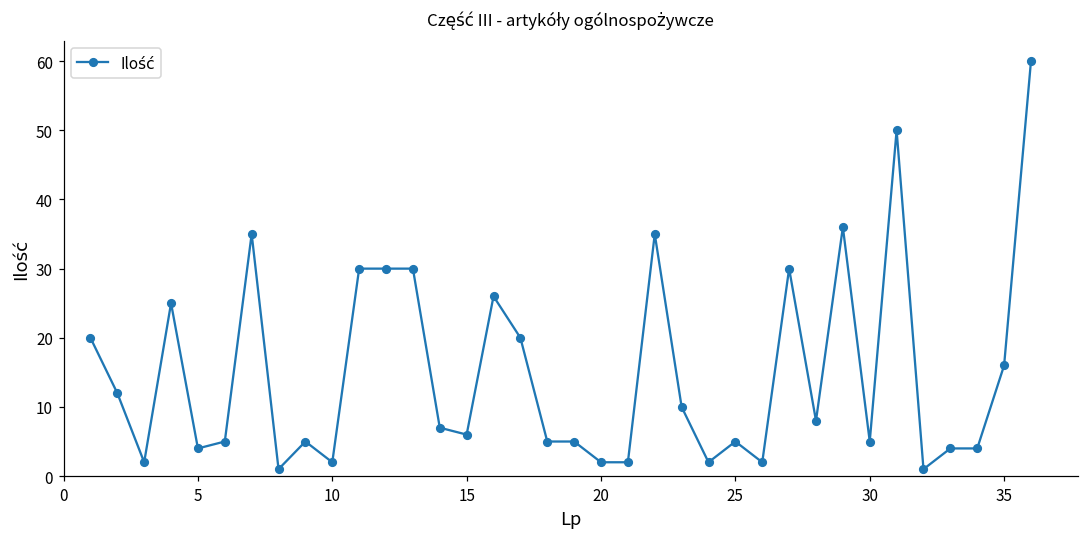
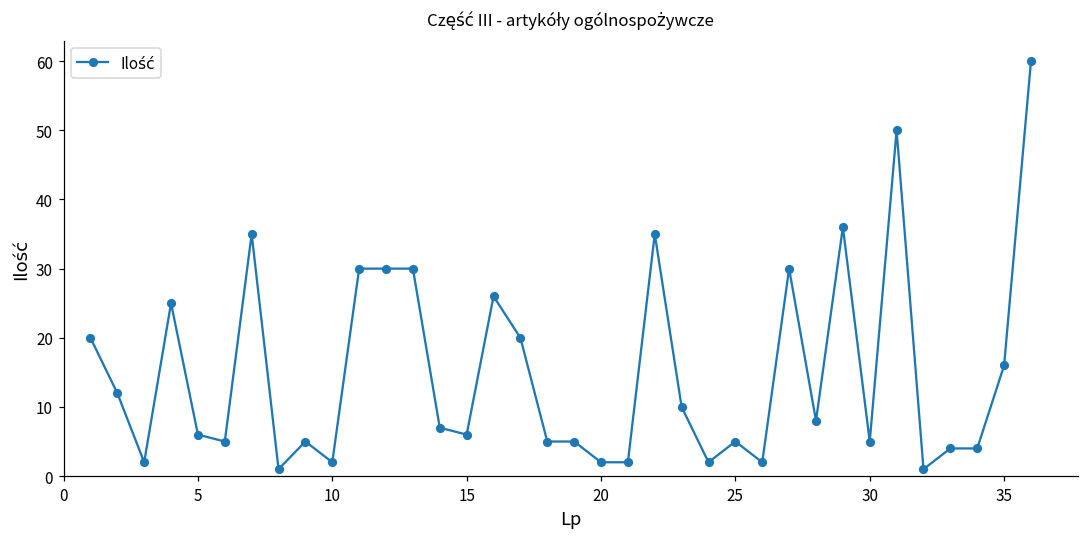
  {
-   "5": 4,
+   "5": 6,
    "10": 2,
    "15": 6,
    "20": 2,
    "25": 5,
    "30": 5,
    "35": 16
  }
